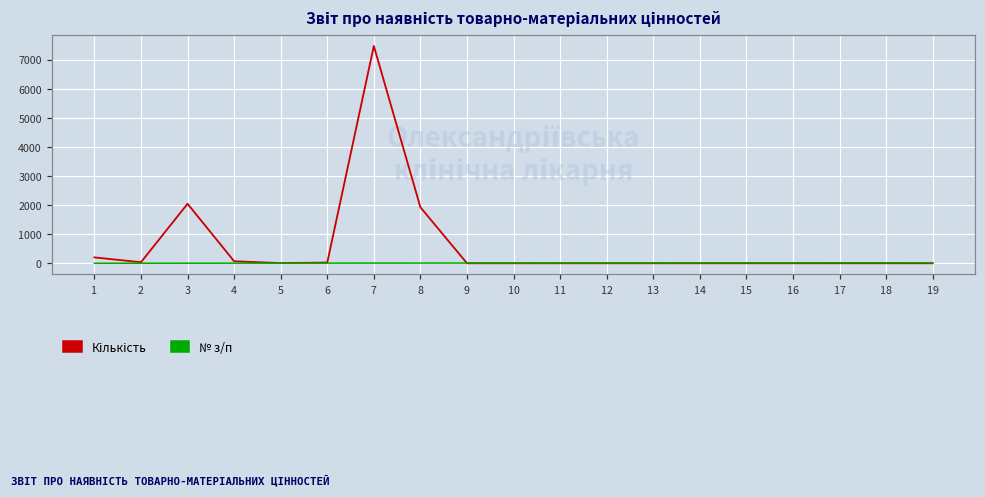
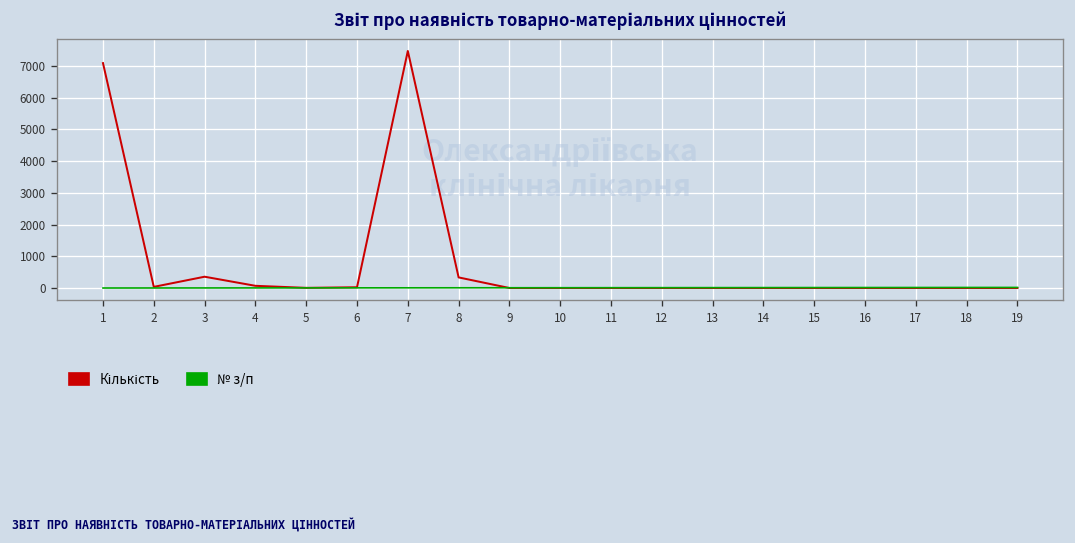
  {
    "Кількість": {
-     "1": 200,
-     "3": 2000,
+     "1": 7100,
+     "3": 400,
      "7": 7500,
-     "8": 1900
+     "8": 300
    },
    "№ з/п": {
      "1": 0,
      "3": 0,
      "7": 0,
      "8": 0
    }
  }
